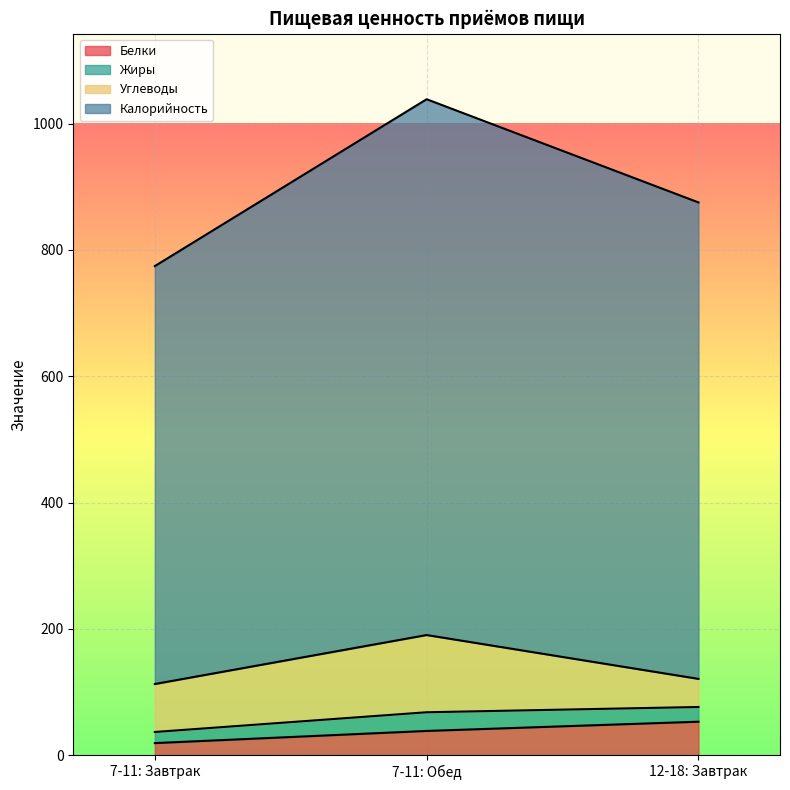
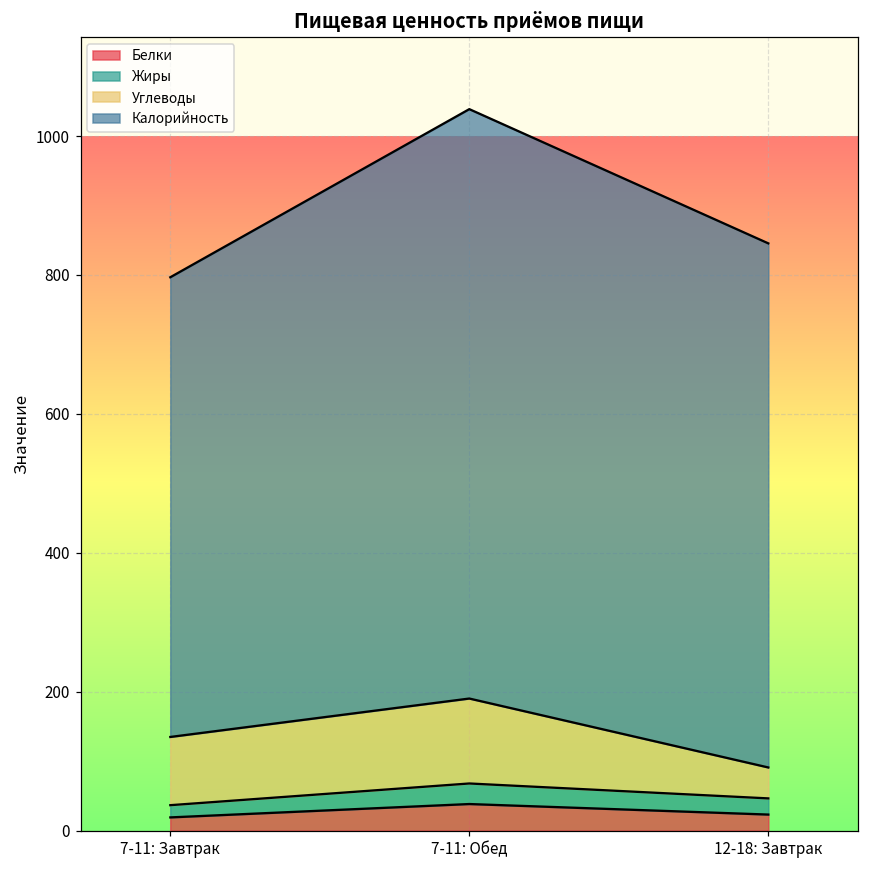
  {
    "Белки": {
      "7-11: Завтрак": 20,
      "7-11: Обед": 40,
-     "12-18: Завтрак": 50
+     "12-18: Завтрак": 20
    },
    "Углеводы": {
-     "7-11: Завтрак": 80,
+     "7-11: Завтрак": 100,
      "7-11: Обед": 120,
      "12-18: Завтрак": 40
    }
  }
